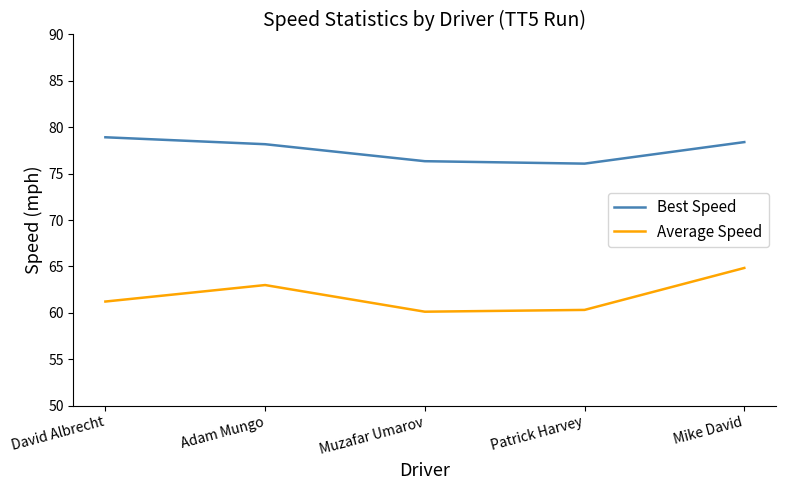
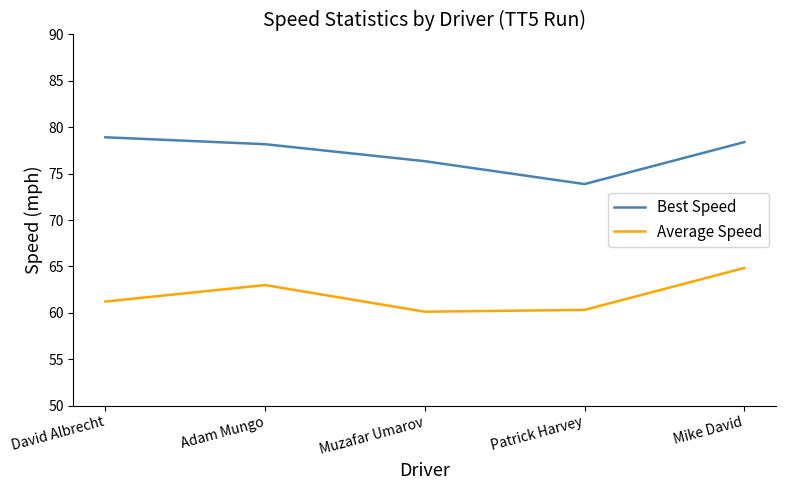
  {
    "Best Speed": {
      "David Albrecht": 79,
      "Adam Mungo": 78,
      "Muzafar Umarov": 76,
-     "Patrick Harvey": 76,
+     "Patrick Harvey": 74,
      "Mike David": 78
    },
    "Average Speed": {
      "David Albrecht": 61,
      "Adam Mungo": 63,
      "Muzafar Umarov": 60,
      "Patrick Harvey": 60,
      "Mike David": 65
    }
  }
